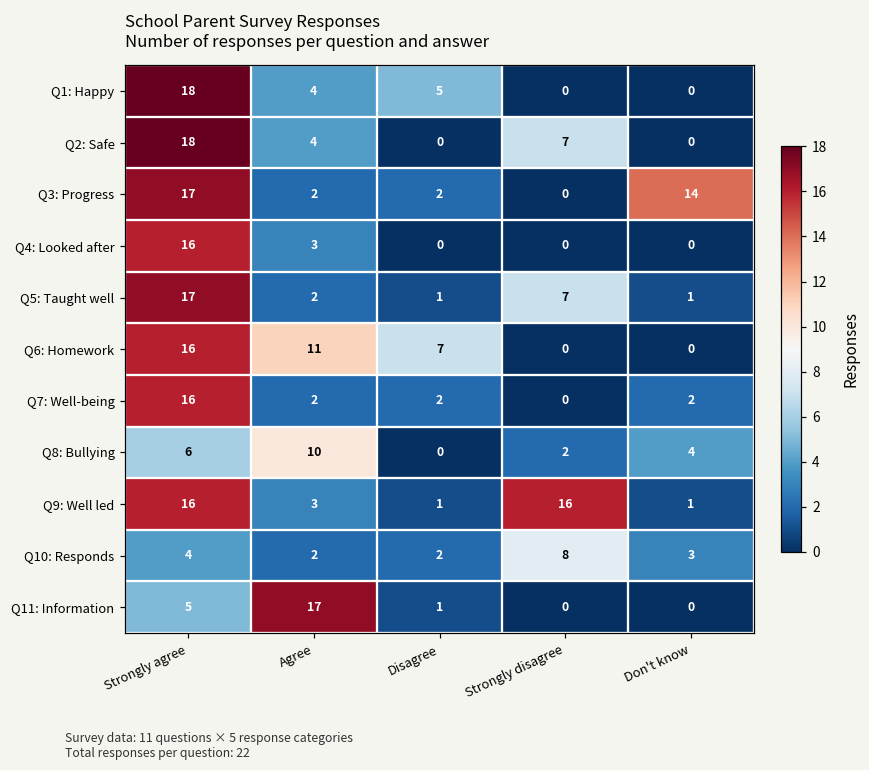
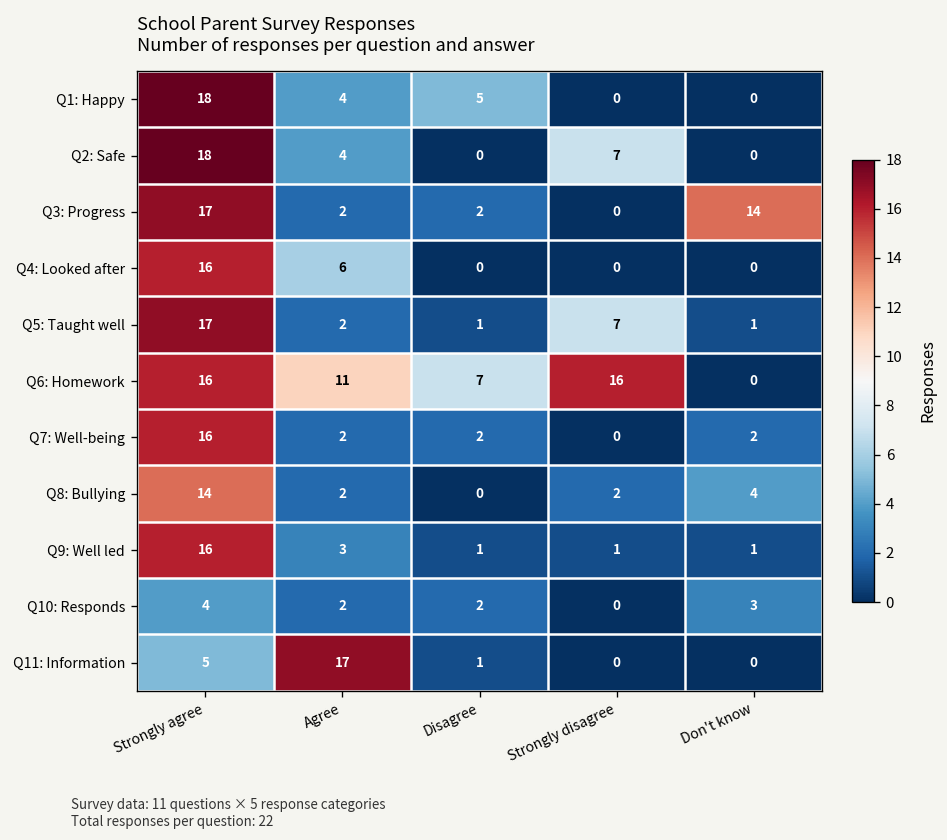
  {
    "Q1: Happy": {
      "Strongly agree": 18,
      "Agree": 4,
      "Disagree": 5,
      "Strongly disagree": 0,
      "Don't know": 0
    },
    "Q2: Safe": {
      "Strongly agree": 18,
      "Agree": 4,
      "Disagree": 0,
      "Strongly disagree": 7,
      "Don't know": 0
    },
    "Q3: Progress": {
      "Strongly agree": 17,
      "Agree": 2,
      "Disagree": 2,
      "Strongly disagree": 0,
      "Don't know": 14
    },
    "Q4: Looked after": {
      "Strongly agree": 16,
-     "Agree": 3,
+     "Agree": 6,
      "Disagree": 0,
      "Strongly disagree": 0,
      "Don't know": 0
    },
    "Q5: Taught well": {
      "Strongly agree": 17,
      "Agree": 2,
      "Disagree": 1,
      "Strongly disagree": 7,
      "Don't know": 1
    },
    "Q6: Homework": {
      "Strongly agree": 16,
      "Agree": 11,
      "Disagree": 7,
-     "Strongly disagree": 0,
+     "Strongly disagree": 16,
      "Don't know": 0
    },
    "Q7: Well-being": {
      "Strongly agree": 16,
      "Agree": 2,
      "Disagree": 2,
      "Strongly disagree": 0,
      "Don't know": 2
    },
    "Q8: Bullying": {
-     "Strongly agree": 6,
-     "Agree": 10,
+     "Strongly agree": 14,
+     "Agree": 2,
      "Disagree": 0,
      "Strongly disagree": 2,
      "Don't know": 4
    },
    "Q9: Well led": {
      "Strongly agree": 16,
      "Agree": 3,
      "Disagree": 1,
-     "Strongly disagree": 16,
+     "Strongly disagree": 1,
      "Don't know": 1
    },
    "Q10: Responds": {
      "Strongly agree": 4,
      "Agree": 2,
      "Disagree": 2,
-     "Strongly disagree": 8,
+     "Strongly disagree": 0,
      "Don't know": 3
    },
    "Q11: Information": {
      "Strongly agree": 5,
      "Agree": 17,
      "Disagree": 1,
      "Strongly disagree": 0,
      "Don't know": 0
    }
  }
